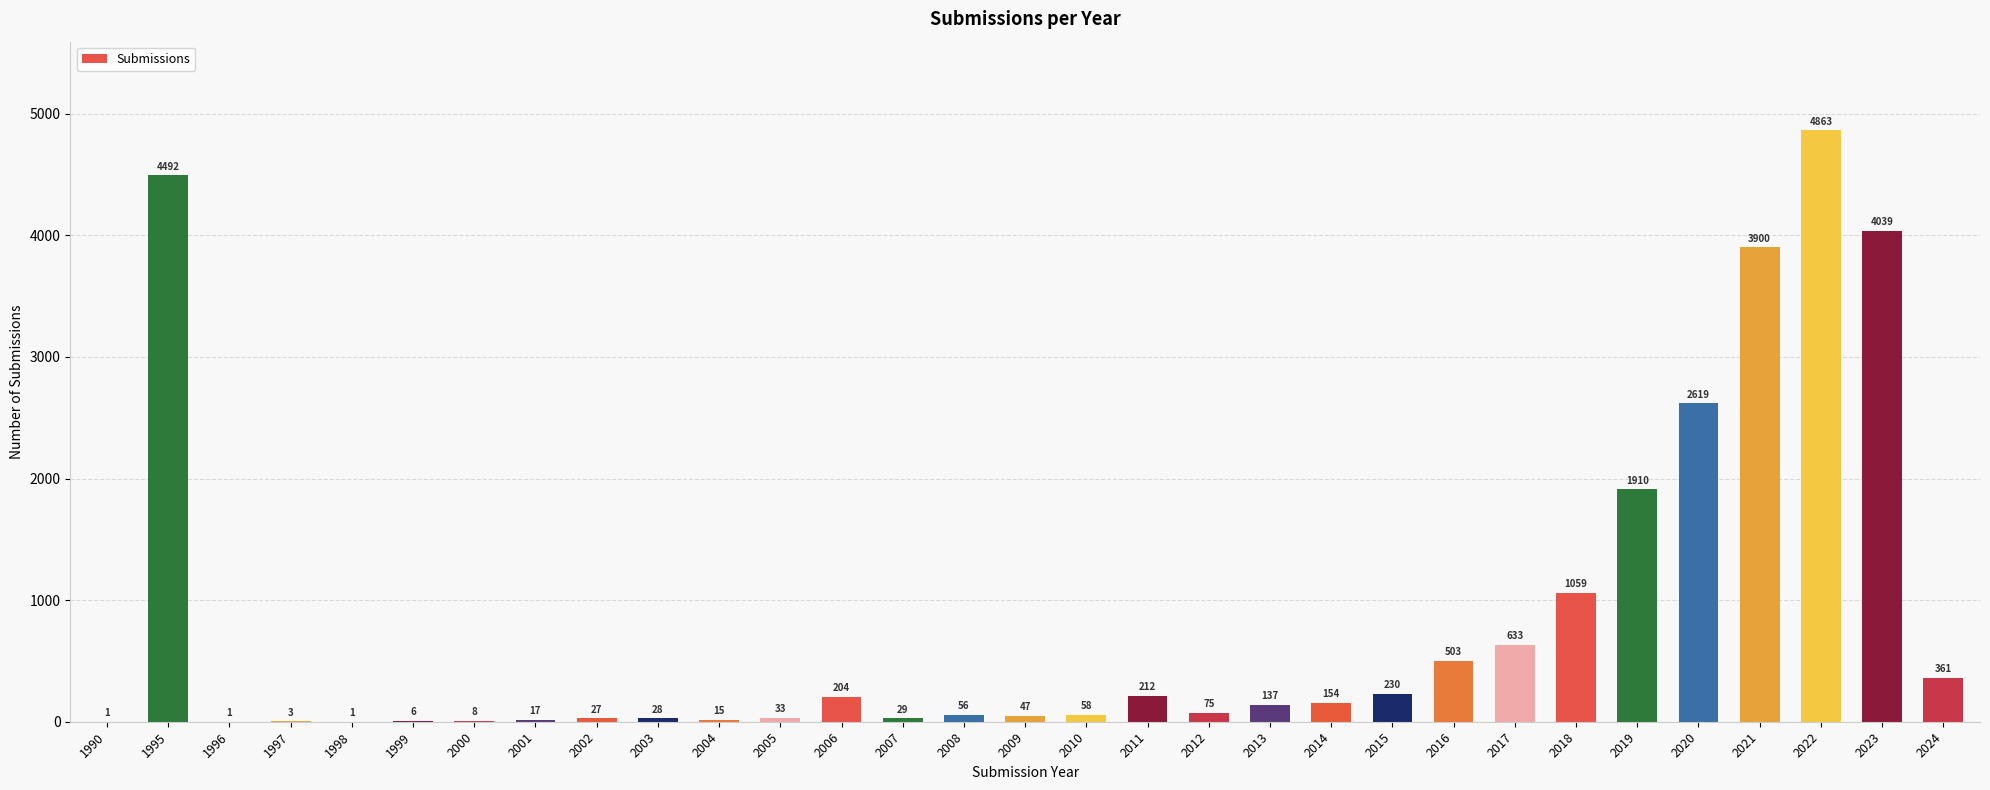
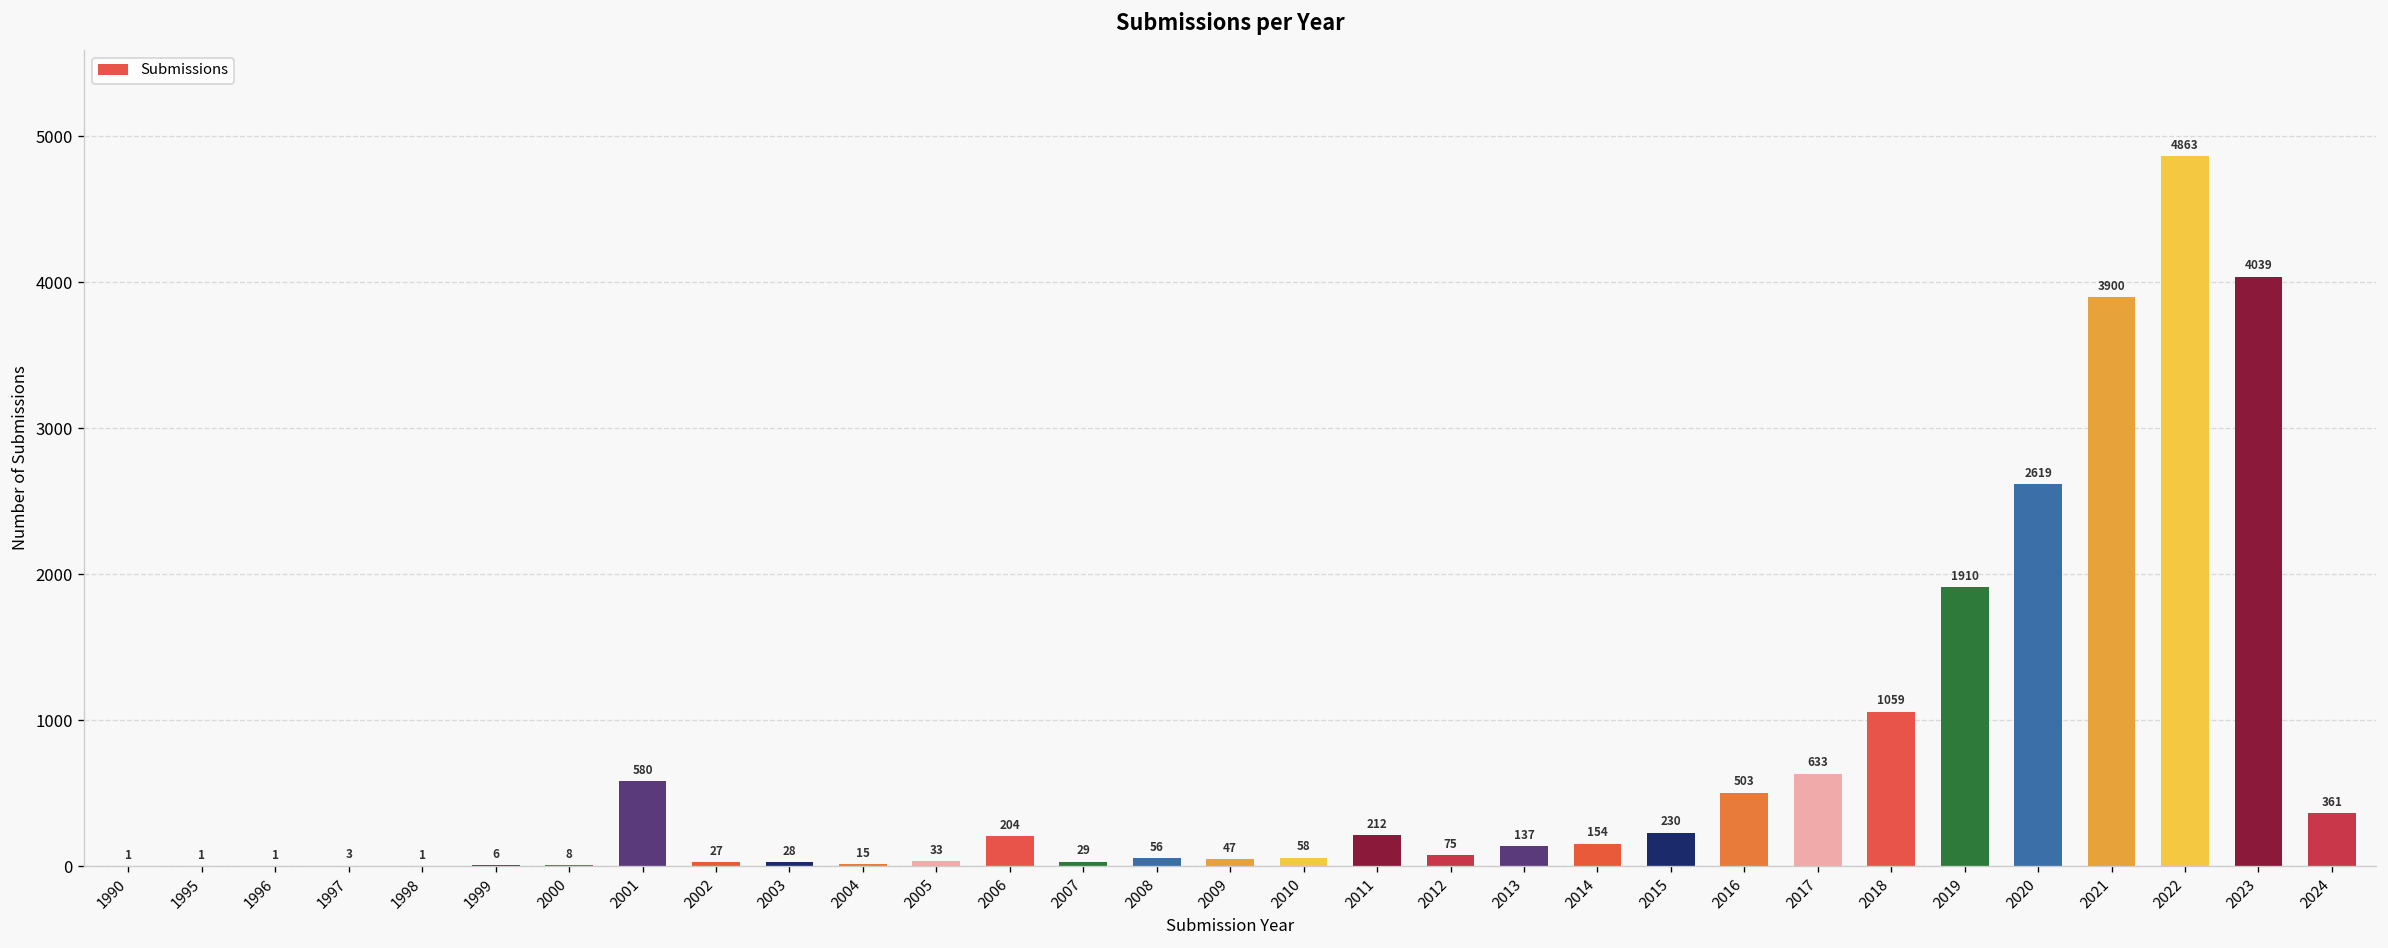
  {
    "1990": 1,
-   "1995": 4492,
+   "1995": 1,
    "1996": 1,
    "1997": 3,
    "1998": 1,
    "1999": 6,
    "2000": 8,
-   "2001": 17,
+   "2001": 580,
    "2002": 27,
    "2003": 28,
    "2004": 15,
    "2005": 33,
    "2006": 204,
    "2007": 29,
    "2008": 56,
    "2009": 47,
    "2010": 58,
    "2011": 212,
    "2012": 75,
    "2013": 137,
    "2014": 154,
    "2015": 230,
    "2016": 503,
    "2017": 633,
    "2018": 1059,
    "2019": 1910,
    "2020": 2619,
    "2021": 3900,
    "2022": 4863,
    "2023": 4039,
    "2024": 361
  }
